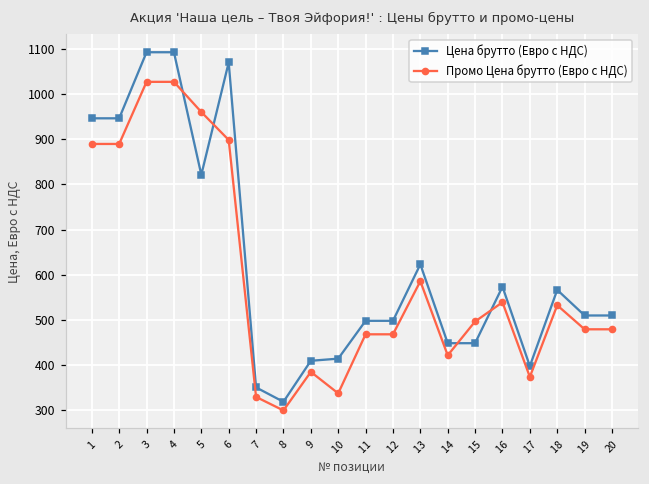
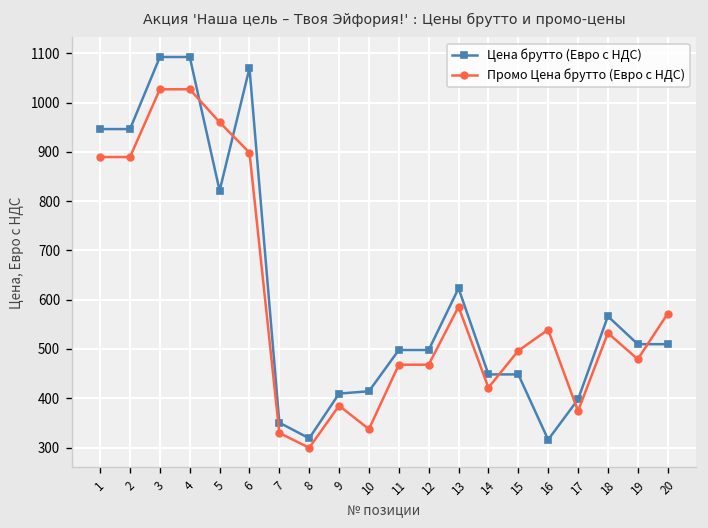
  {
    "Цена брутто (Евро c НДС)": {
      "1": 950,
      "2": 950,
      "3": 1090,
      "4": 1090,
      "5": 820,
      "6": 1070,
      "7": 350,
      "8": 320,
      "9": 410,
      "10": 410,
      "11": 500,
      "12": 500,
      "13": 620,
      "14": 450,
      "15": 450,
-     "16": 570,
+     "16": 320,
      "17": 400,
      "18": 570,
      "19": 510,
      "20": 510
    },
    "Промо Цена брутто (Евро c НДС)": {
      "1": 890,
      "2": 890,
      "3": 1030,
      "4": 1030,
      "5": 960,
      "6": 900,
      "7": 330,
      "8": 300,
      "9": 380,
      "10": 340,
      "11": 470,
      "12": 470,
      "13": 590,
      "14": 420,
      "15": 500,
      "16": 540,
      "17": 370,
      "18": 530,
      "19": 480,
-     "20": 480
+     "20": 570
    }
  }
